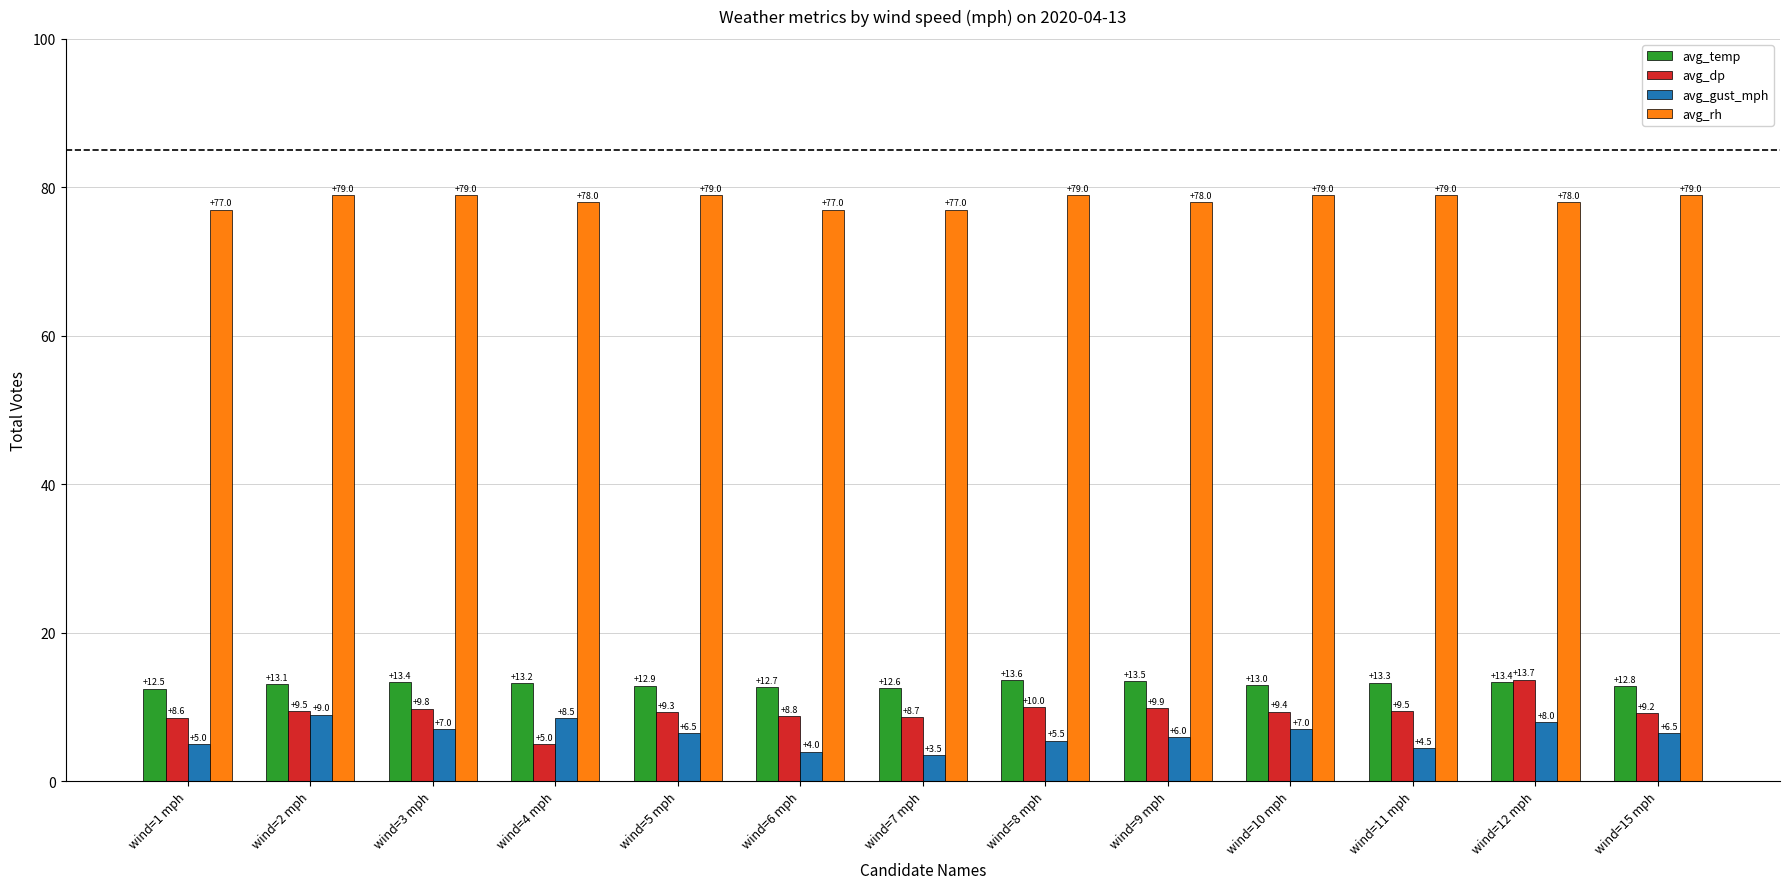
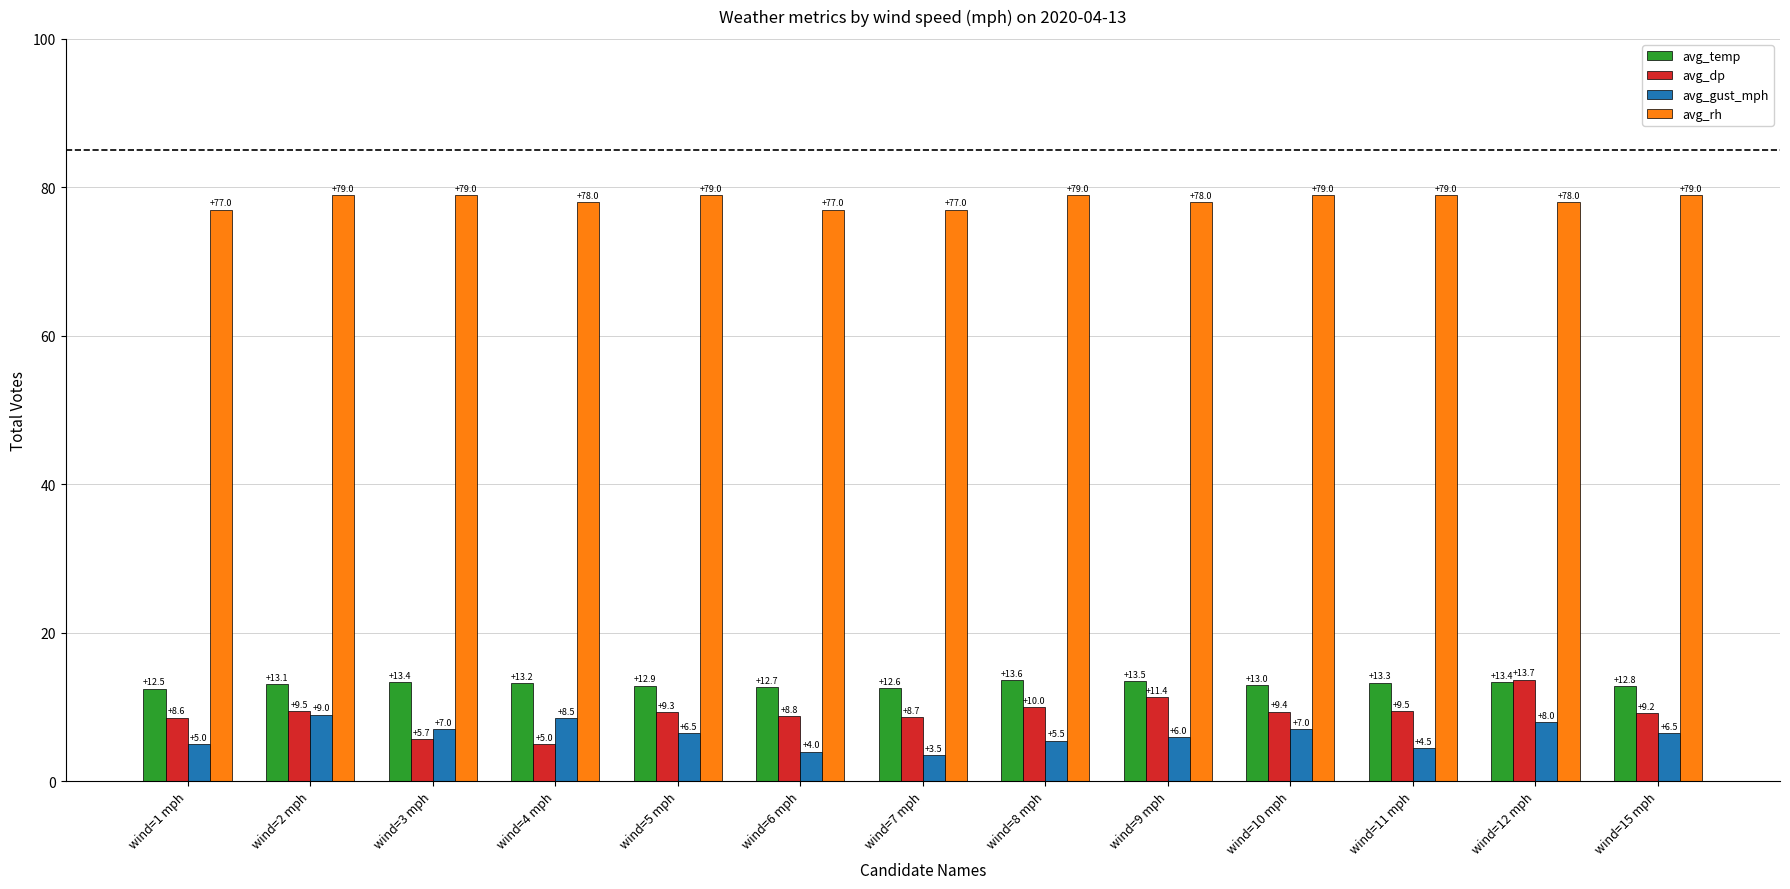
  {
    "avg_temp": {
      "wind=1 mph": "+12.5",
      "wind=2 mph": "+13.1",
      "wind=3 mph": "+13.4",
      "wind=4 mph": "+13.2",
      "wind=5 mph": "+12.9",
      "wind=6 mph": "+12.7",
      "wind=7 mph": "+12.6",
      "wind=8 mph": "+13.6",
      "wind=9 mph": "+13.5",
      "wind=10 mph": "+13.0",
      "wind=11 mph": "+13.3",
      "wind=12 mph": "+13.4",
      "wind=15 mph": "+12.8"
    },
    "avg_dp": {
      "wind=1 mph": "+8.6",
      "wind=2 mph": "+9.5",
-     "wind=3 mph": "+9.8",
+     "wind=3 mph": "+5.7",
      "wind=4 mph": "+5.0",
      "wind=5 mph": "+9.3",
      "wind=6 mph": "+8.8",
      "wind=7 mph": "+8.7",
      "wind=8 mph": "+10.0",
-     "wind=9 mph": "+9.9",
+     "wind=9 mph": "+11.4",
      "wind=10 mph": "+9.4",
      "wind=11 mph": "+9.5",
      "wind=12 mph": "+13.7",
      "wind=15 mph": "+9.2"
    },
    "avg_gust_mph": {
      "wind=1 mph": "+5.0",
      "wind=2 mph": "+9.0",
      "wind=3 mph": "+7.0",
      "wind=4 mph": "+8.5",
      "wind=5 mph": "+6.5",
      "wind=6 mph": "+4.0",
      "wind=7 mph": "+3.5",
      "wind=8 mph": "+5.5",
      "wind=9 mph": "+6.0",
      "wind=10 mph": "+7.0",
      "wind=11 mph": "+4.5",
      "wind=12 mph": "+8.0",
      "wind=15 mph": "+6.5"
    },
    "avg_rh": {
      "wind=1 mph": "+77.0",
      "wind=2 mph": "+79.0",
      "wind=3 mph": "+79.0",
      "wind=4 mph": "+78.0",
      "wind=5 mph": "+79.0",
      "wind=6 mph": "+77.0",
      "wind=7 mph": "+77.0",
      "wind=8 mph": "+79.0",
      "wind=9 mph": "+78.0",
      "wind=10 mph": "+79.0",
      "wind=11 mph": "+79.0",
      "wind=12 mph": "+78.0",
      "wind=15 mph": "+79.0"
    }
  }
